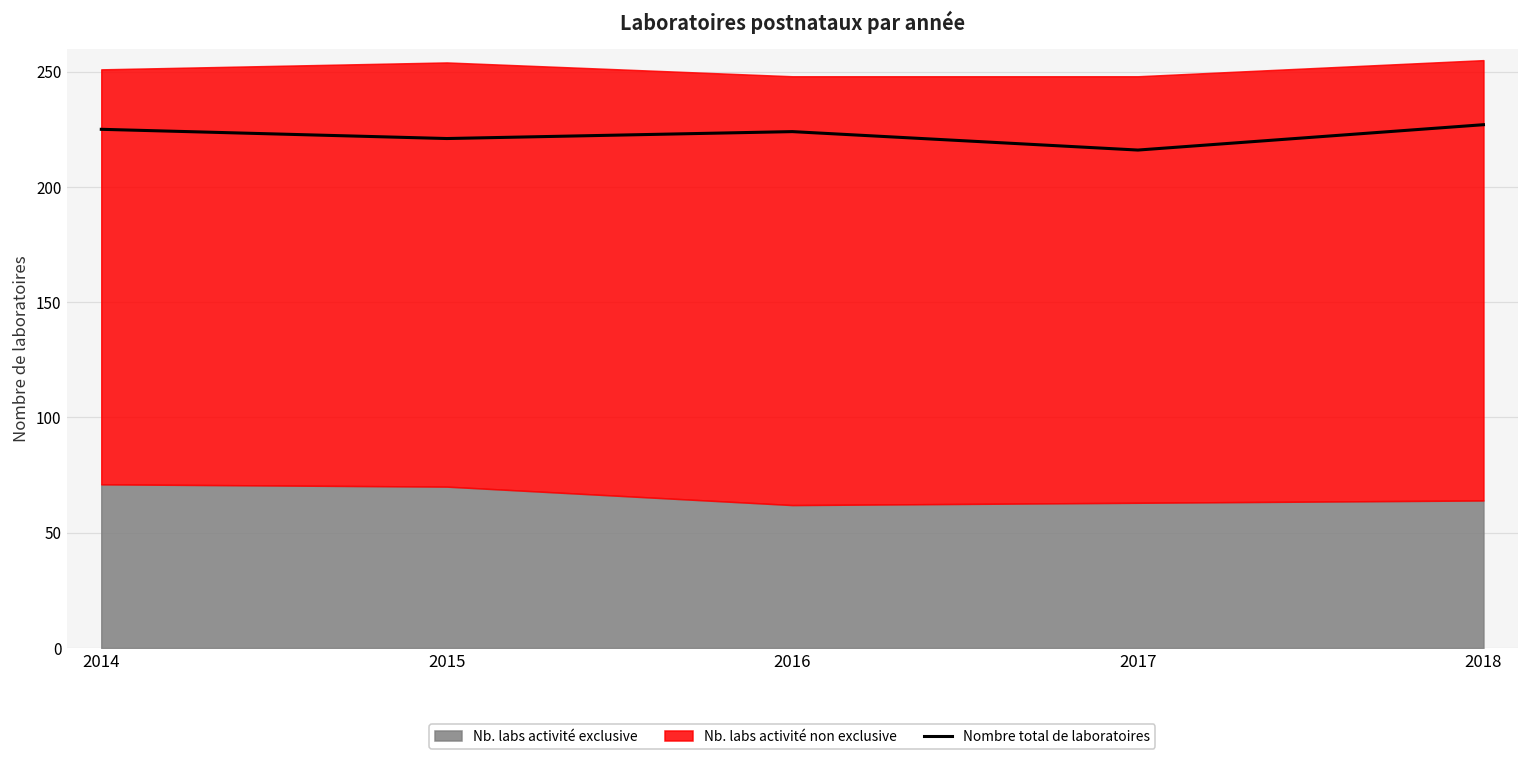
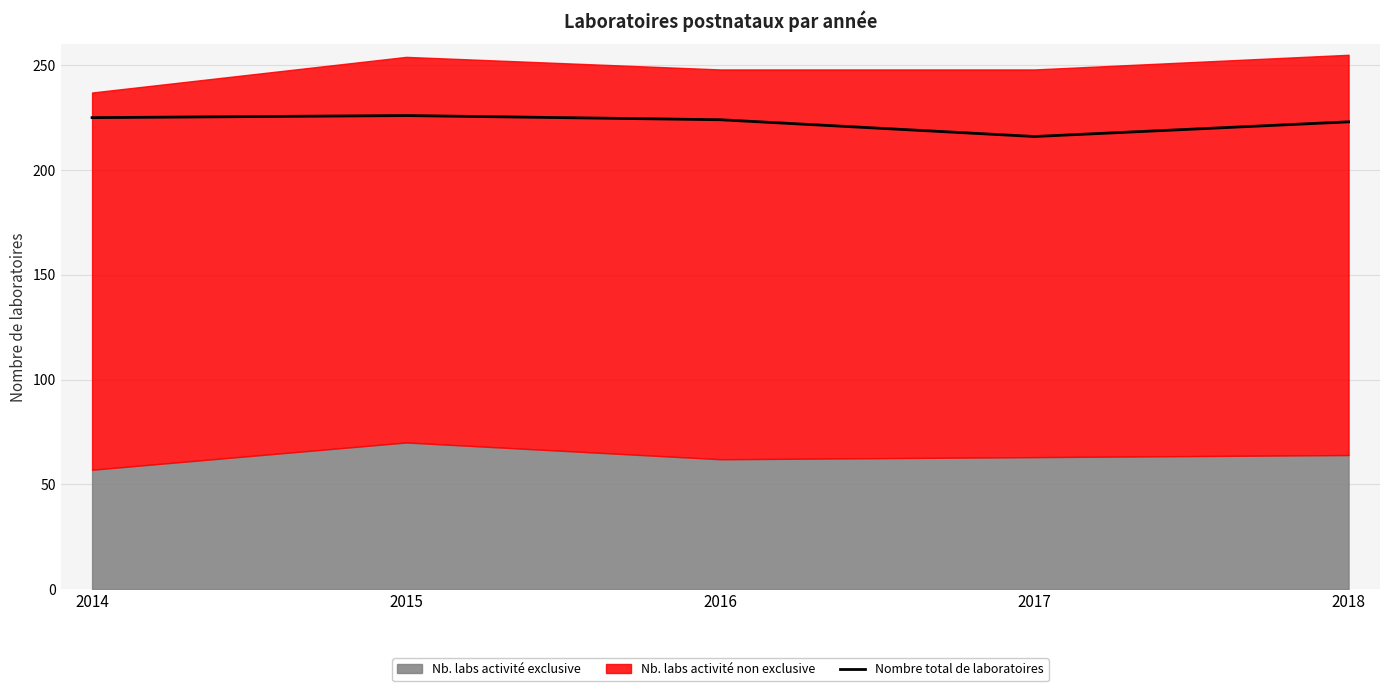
  {
    "Nb. labs activité exclusive": {
-     "2014": 71,
+     "2014": 57,
      "2015": 70,
      "2016": 62,
      "2017": 63,
      "2018": 64
    },
    "Nombre total de laboratoires": {
      "2014": 225,
-     "2015": 221,
+     "2015": 226,
      "2016": 224,
      "2017": 216,
-     "2018": 227
+     "2018": 223
    },
    "Nb. labs activité non exclusive": {
      "2014": 180,
      "2015": 184,
      "2016": 186,
      "2017": 185,
      "2018": 191
    }
  }
